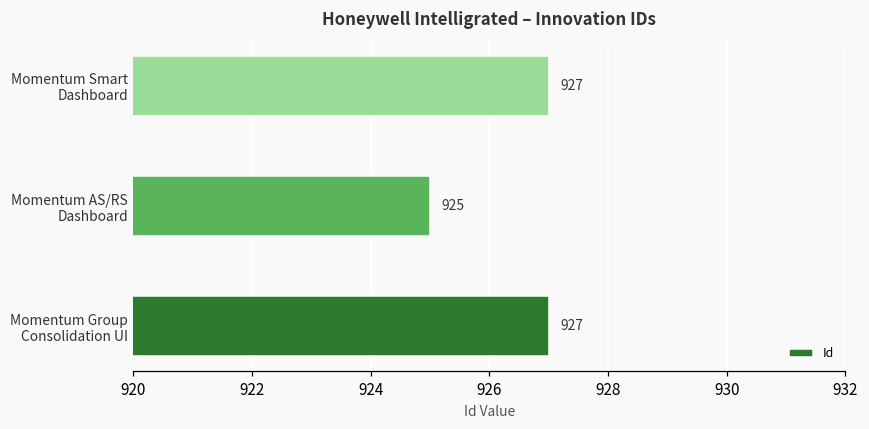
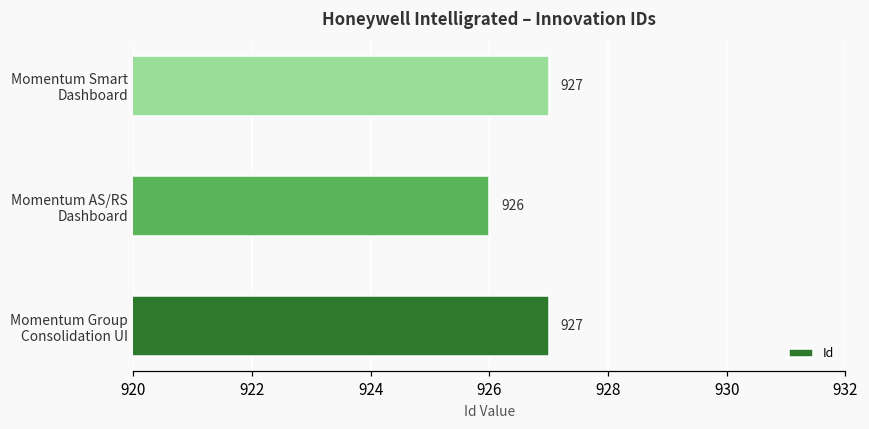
  {
    "Momentum Smart Dashboard": 927,
-   "Momentum AS/RS Dashboard": 925,
+   "Momentum AS/RS Dashboard": 926,
    "Momentum Group Consolidation UI": 927
  }
